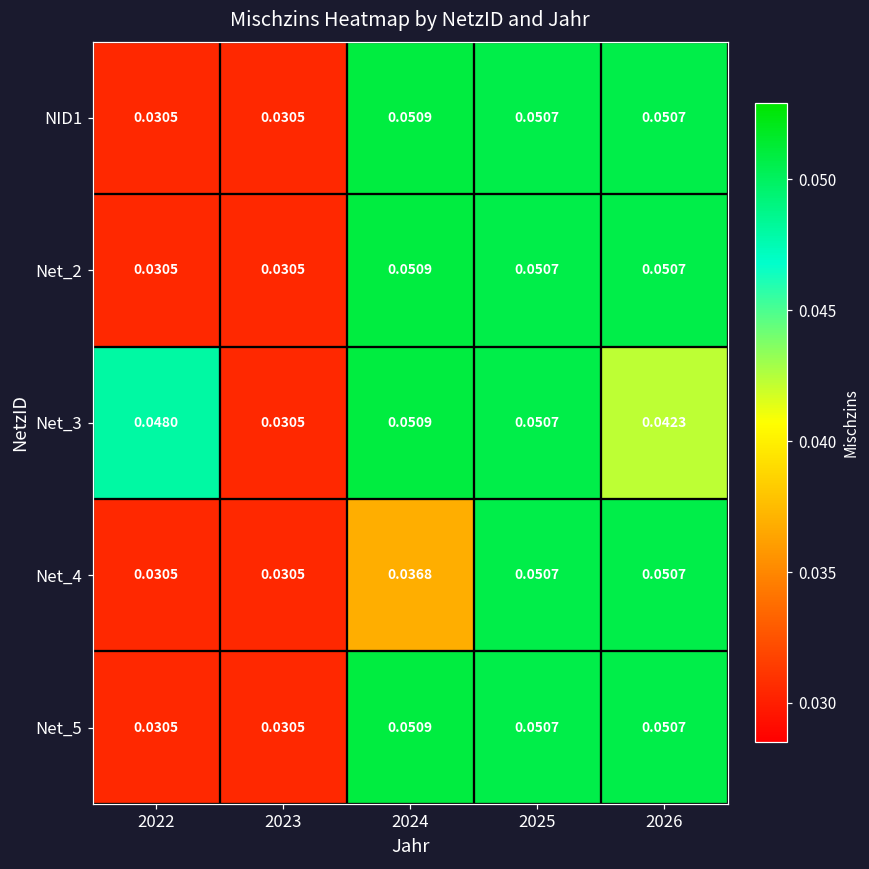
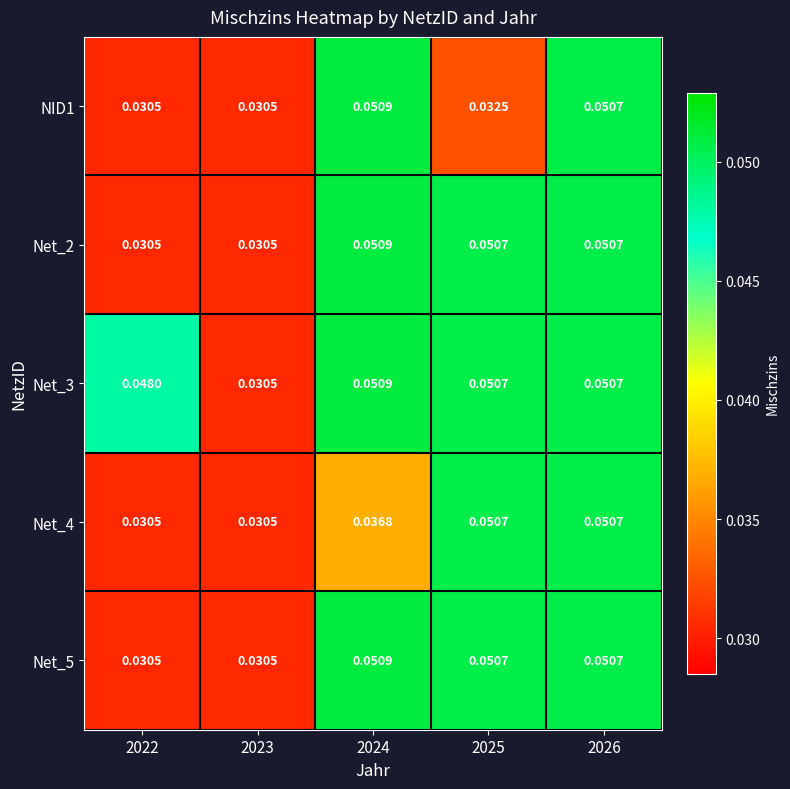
  {
    "NID1": {
      "2022": 0.0305,
      "2023": 0.0305,
      "2024": 0.0509,
-     "2025": 0.0507,
+     "2025": 0.0325,
      "2026": 0.0507
    },
    "Net_2": {
      "2022": 0.0305,
      "2023": 0.0305,
      "2024": 0.0509,
      "2025": 0.0507,
      "2026": 0.0507
    },
    "Net_3": {
      "2022": 0.0480,
      "2023": 0.0305,
      "2024": 0.0509,
      "2025": 0.0507,
-     "2026": 0.0423
+     "2026": 0.0507
    },
    "Net_4": {
      "2022": 0.0305,
      "2023": 0.0305,
      "2024": 0.0368,
      "2025": 0.0507,
      "2026": 0.0507
    },
    "Net_5": {
      "2022": 0.0305,
      "2023": 0.0305,
      "2024": 0.0509,
      "2025": 0.0507,
      "2026": 0.0507
    }
  }
